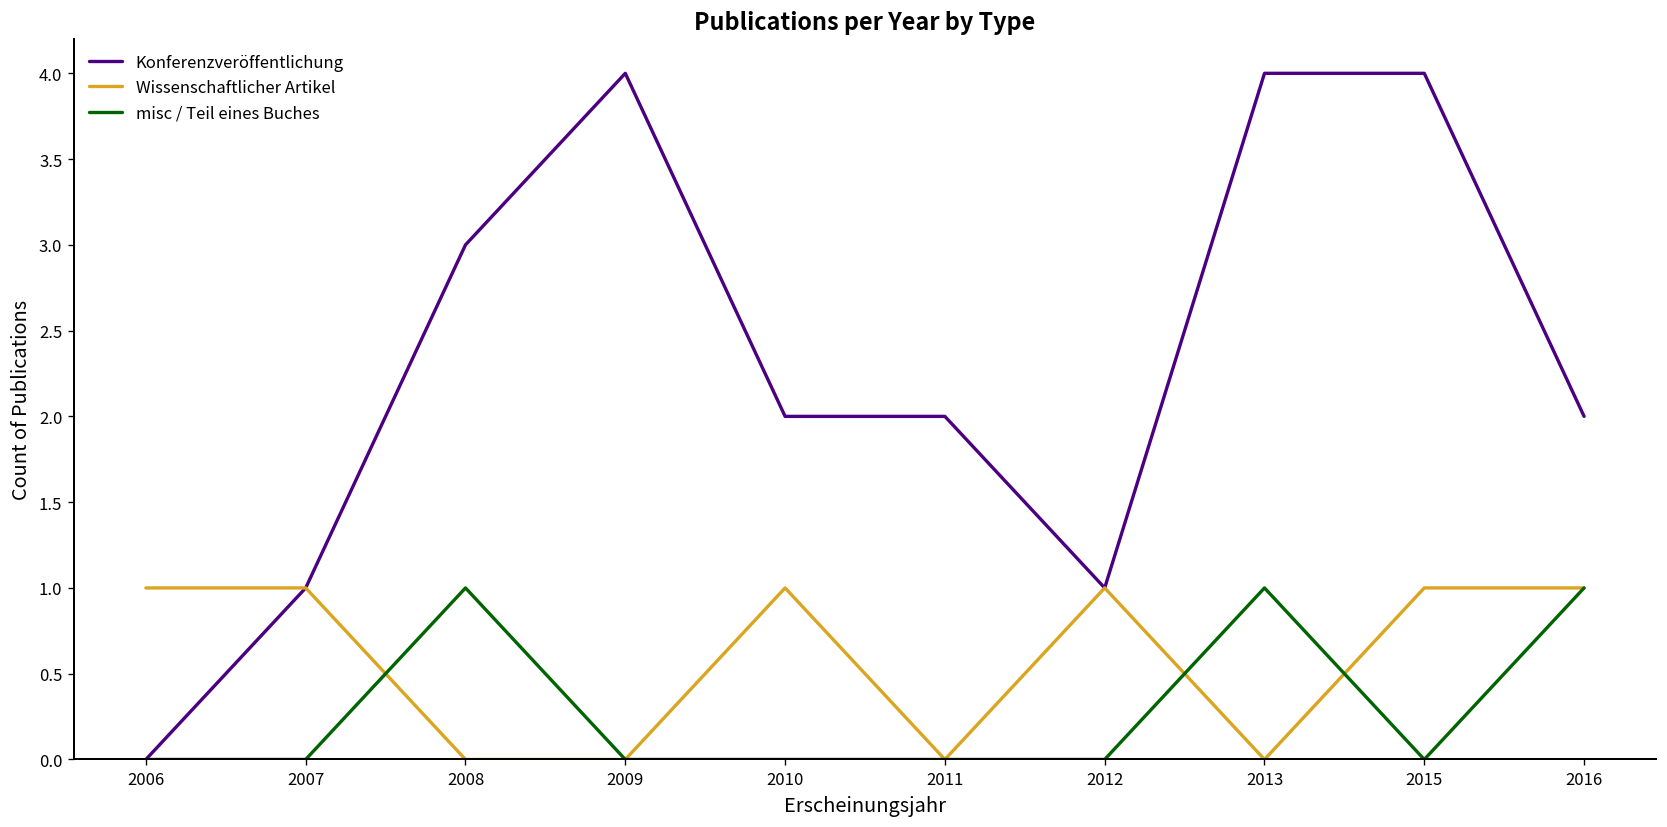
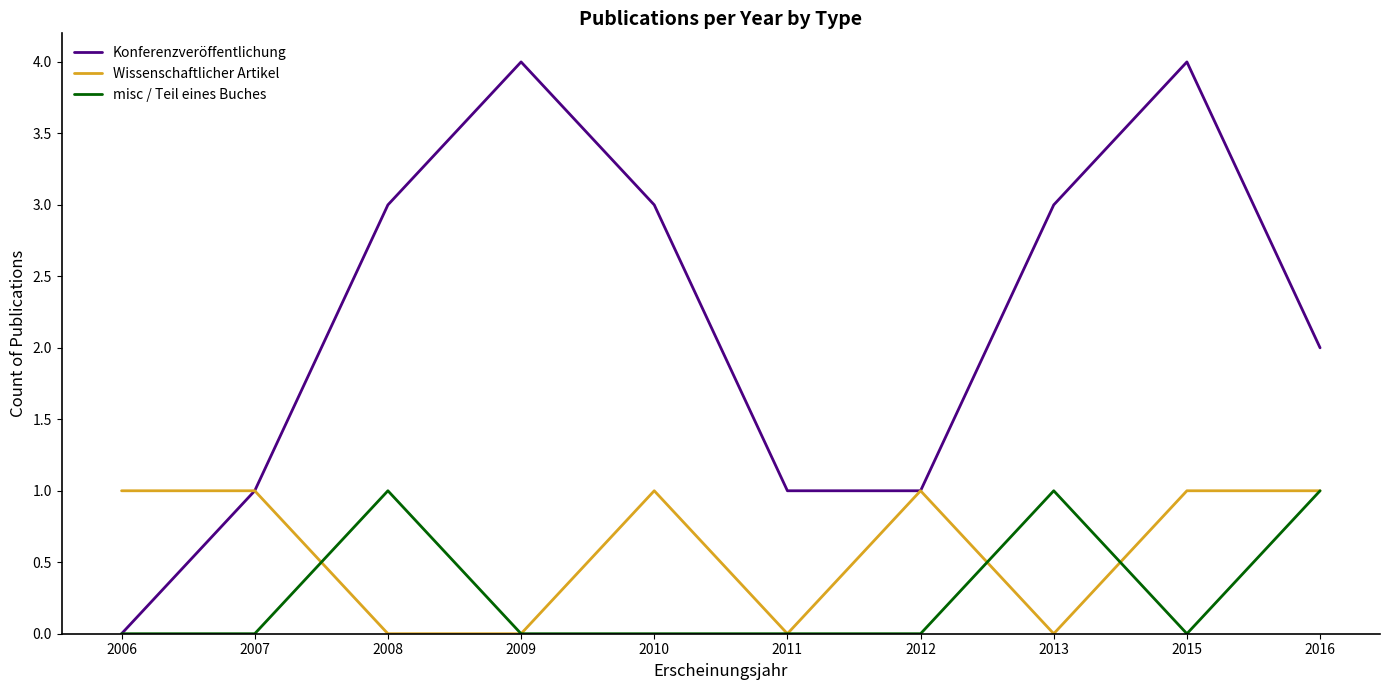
  {
    "Konferenzveröffentlichung": {
      "2008": 3,
      "2009": 4,
-     "2010": 2,
-     "2011": 2,
-     "2013": 4,
+     "2010": 3,
+     "2011": 1,
+     "2013": 3,
      "2015": 4,
      "2016": 2
    },
    "Wissenschaftlicher Artikel": {
      "2006": 1,
      "2008": 0,
      "2010": 1,
      "2013": 0,
      "2015": 1
    },
    "misc / Teil eines Buches": {
      "2007": 0,
      "2008": 1,
      "2010": 0,
      "2012": 0,
      "2013": 1,
      "2015": 0
    }
  }
